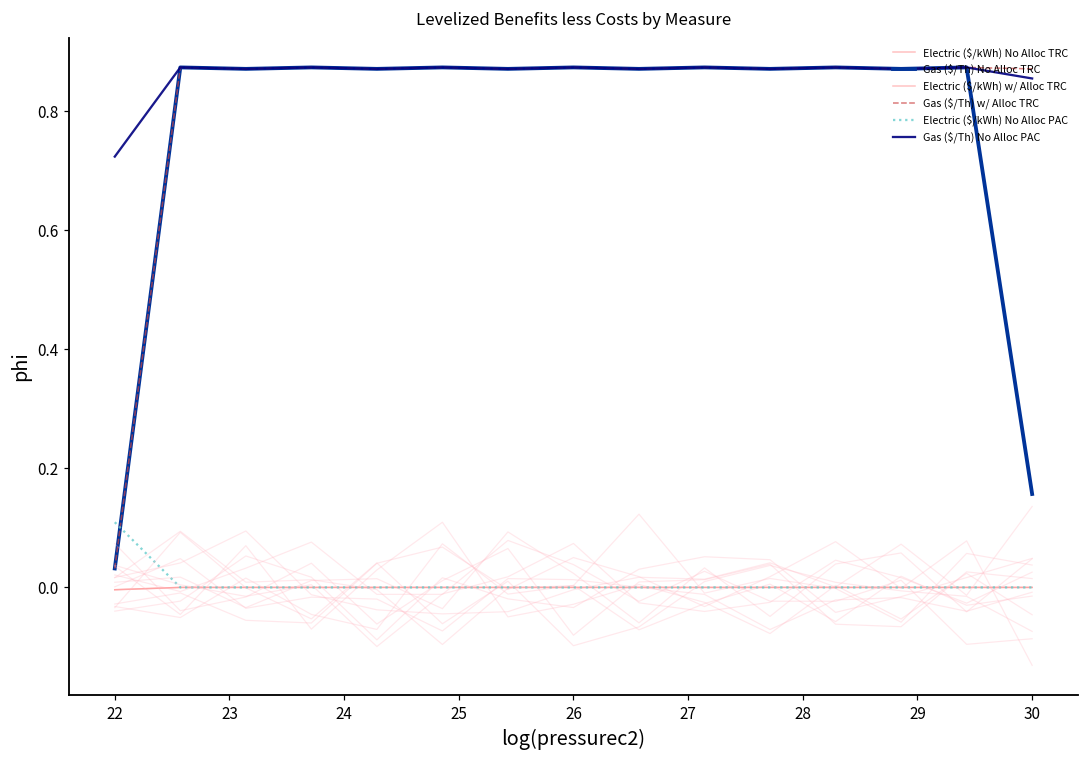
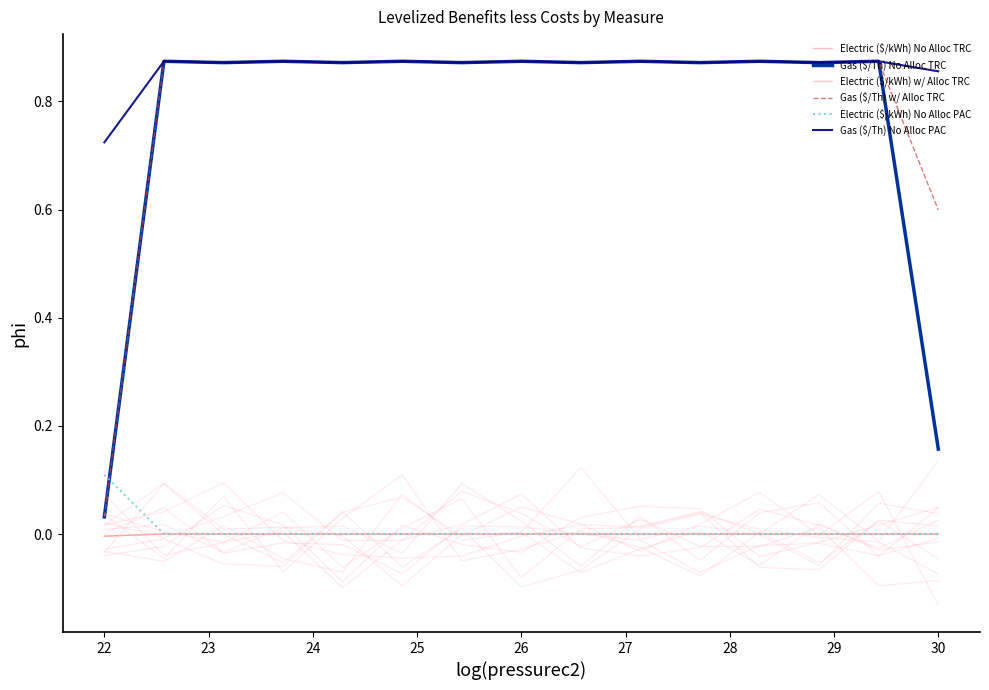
  {
    "Electric ($/kWh) w/ Alloc TRC": {
      "22": 0.00
    },
    "Gas ($/Th) w/ Alloc TRC": {
-     "30": 0.87
+     "30": 0.60
    },
    "Electric ($/kWh) No Alloc PAC": {
      "22": 0.11
    }
  }
